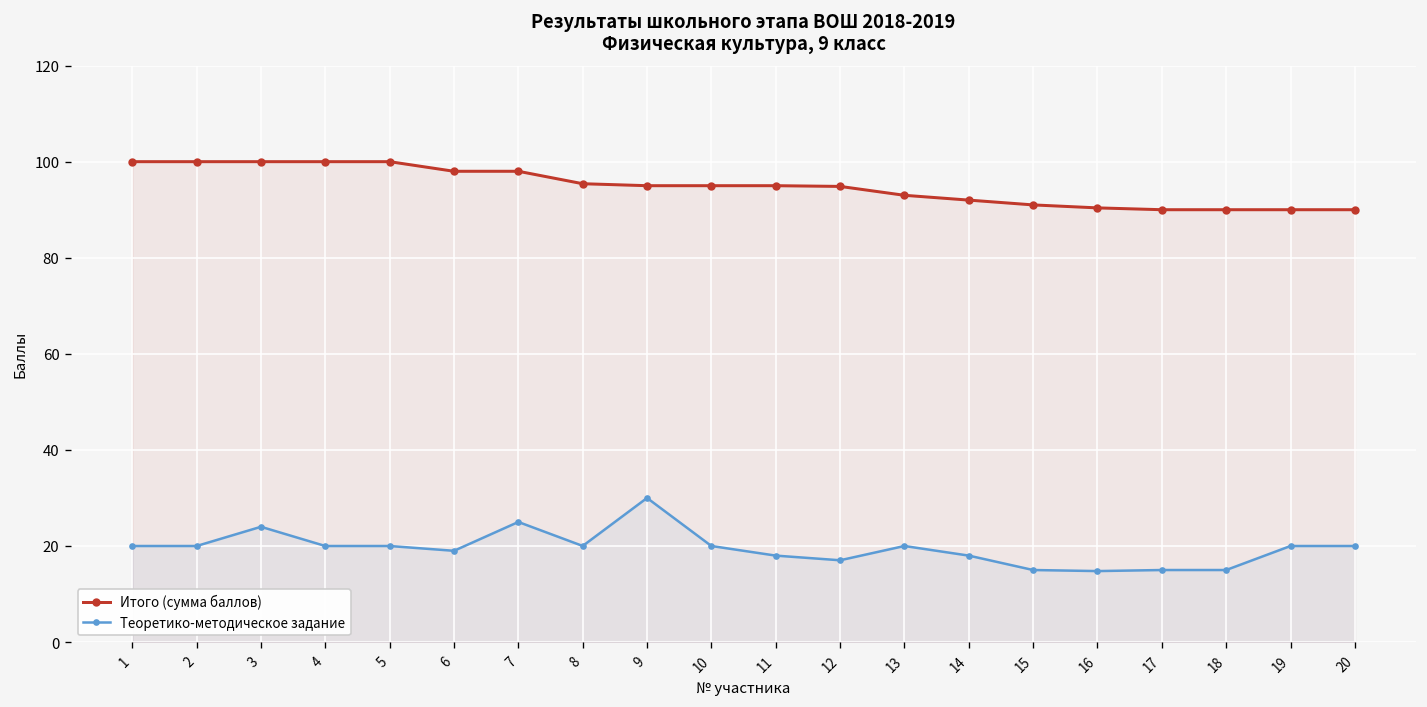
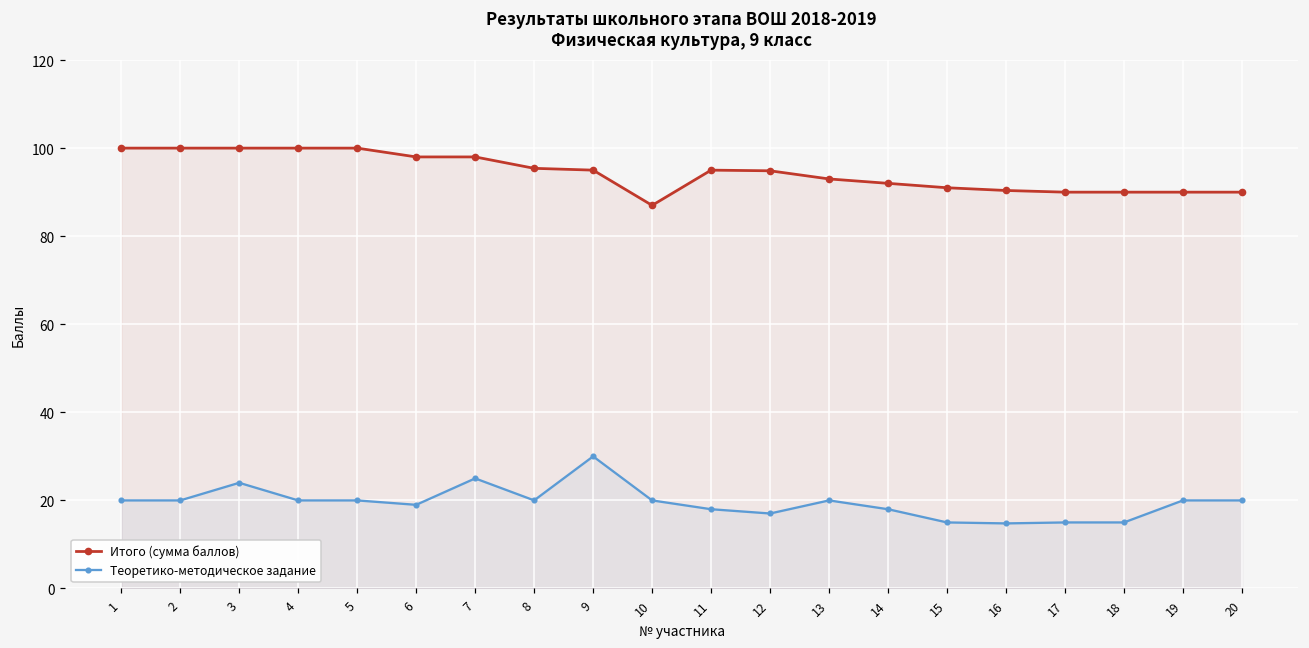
  {
    "Итого (сумма баллов)": {
      "1": 100,
      "2": 100,
      "3": 100,
      "4": 100,
      "5": 100,
      "6": 98,
      "7": 98,
      "8": 95,
      "9": 95,
-     "10": 95,
+     "10": 87,
      "11": 95,
      "12": 95,
      "13": 93,
      "14": 92,
      "15": 91,
      "16": 90,
      "17": 90,
      "18": 90,
      "19": 90,
      "20": 90
    },
    "Теоретико-методическое задание": {
      "1": 20,
      "2": 20,
      "3": 24,
      "4": 20,
      "5": 20,
      "6": 19,
      "7": 25,
      "8": 20,
      "9": 30,
      "10": 20,
      "11": 18,
      "12": 17,
      "13": 20,
      "14": 18,
      "15": 15,
      "16": 15,
      "17": 15,
      "18": 15,
      "19": 20,
      "20": 20
    }
  }
